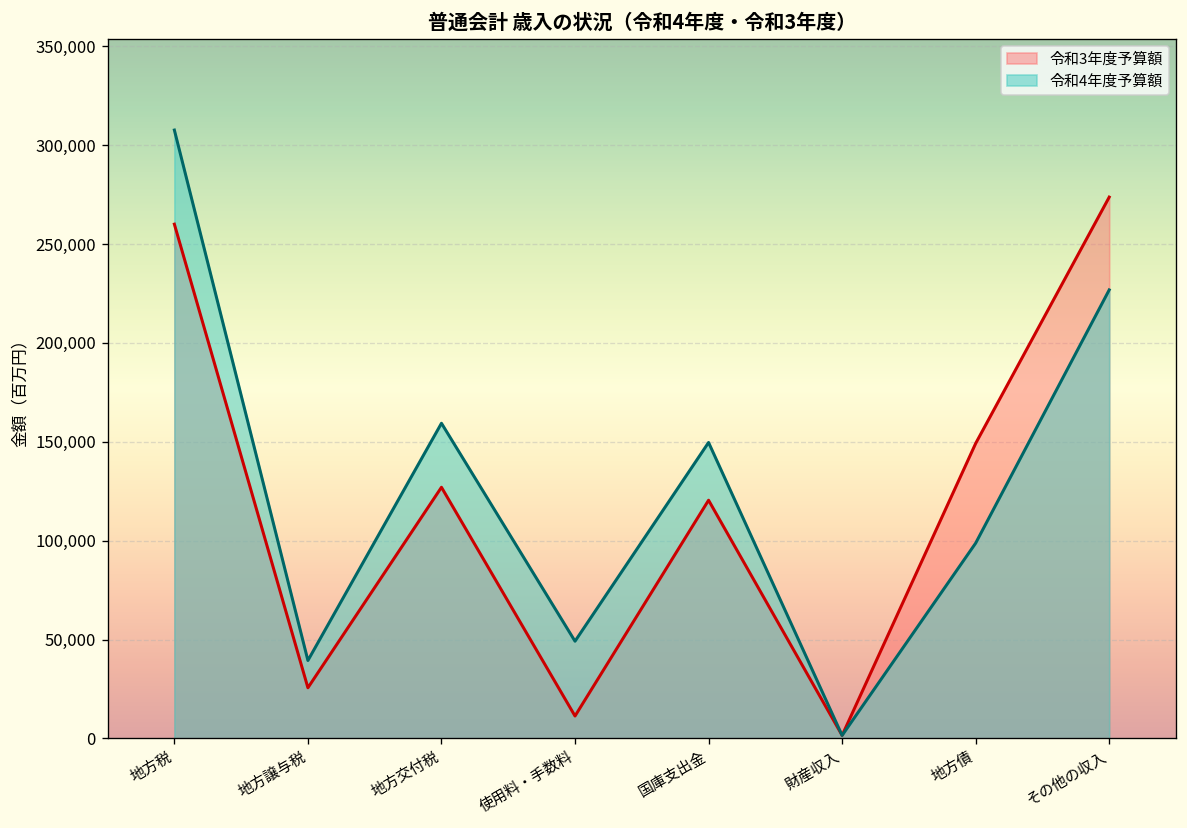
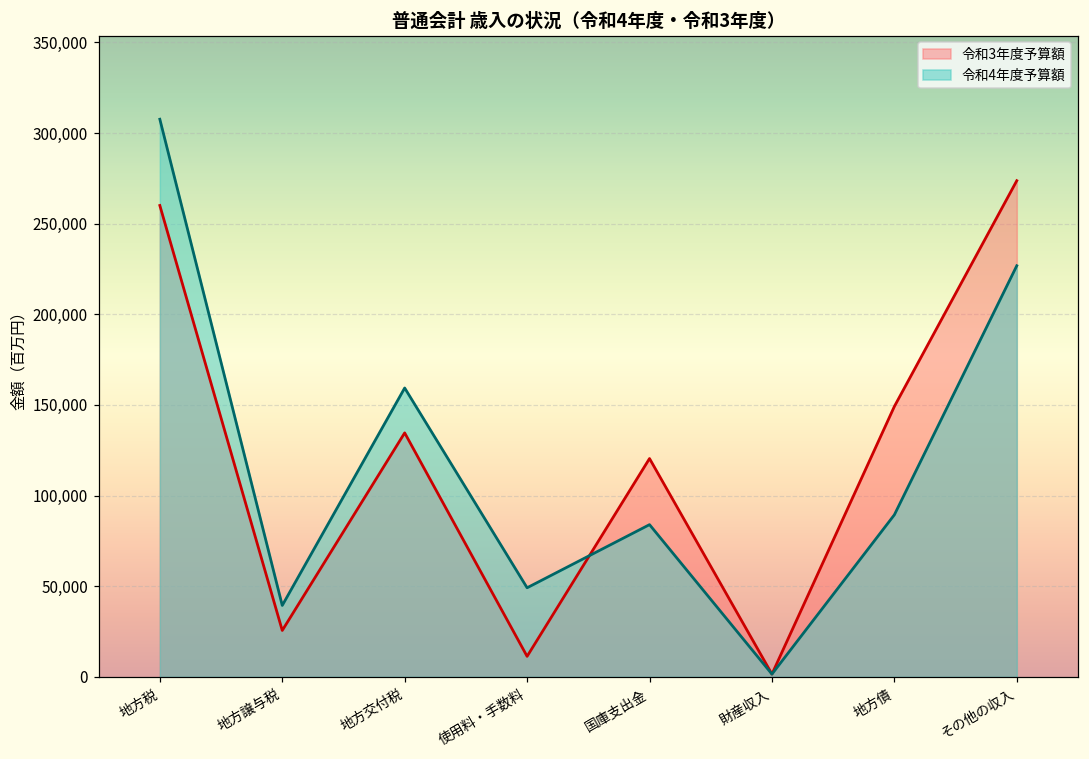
  {
    "令和3年度予算額": {
      "地方税": "260,000",
      "地方譲与税": "26,000",
-     "地方交付税": "127,000",
+     "地方交付税": "135,000",
      "使用料・手数料": "11,000",
      "国庫支出金": "120,000",
      "地方債": "149,000",
      "その他の収入": "274,000"
    },
    "令和4年度予算額": {
      "地方税": "308,000",
      "地方譲与税": "39,000",
      "地方交付税": "159,000",
      "使用料・手数料": "49,000",
-     "国庫支出金": "150,000",
-     "地方債": "99,000",
+     "国庫支出金": "84,000",
+     "地方債": "89,000",
      "その他の収入": "227,000"
    }
  }
